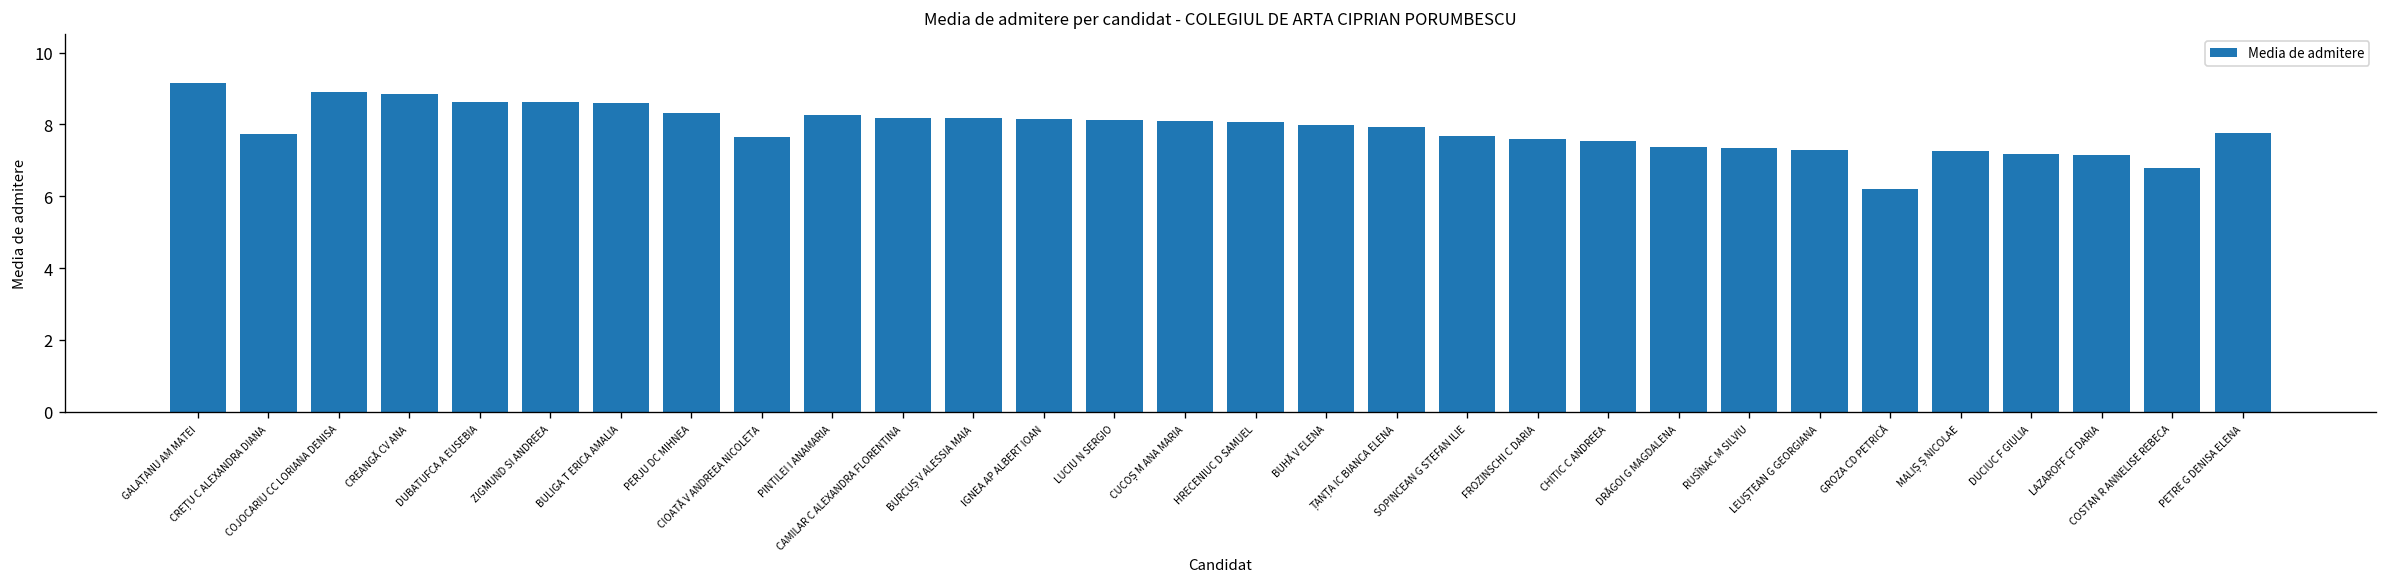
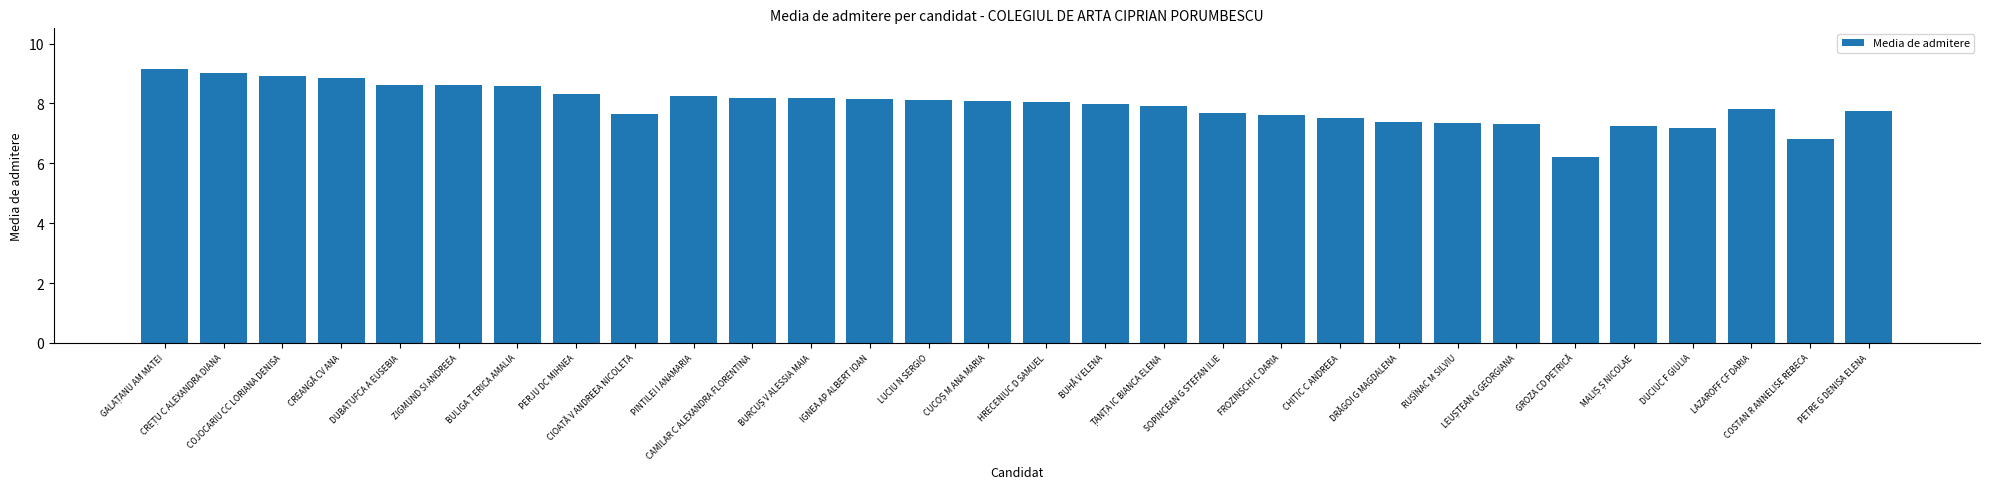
  {
    "GALAȚANU AM MATEI": 9.1,
-   "CREȚU C ALEXANDRA DIANA": 7.7,
+   "CREȚU C ALEXANDRA DIANA": 9.0,
    "COJOCARIU CC LORIANA DENISA": 8.9,
    "CREANGĂ CV ANA": 8.9,
    "DUBATUFCA A EUSEBIA": 8.6,
    "ZIGMUND SI ANDREEA": 8.6,
    "BULIGA T ERICA AMALIA": 8.6,
    "PERJU DC MIHNEA": 8.3,
    "CIOATĂ V ANDREEA NICOLETA": 7.6,
    "PINTILEI I ANAMARIA": 8.3,
    "CAMILAR C ALEXANDRA FLORENTINA": 8.2,
    "BURCUȘ V ALESSIA MAIA": 8.2,
    "IGNEA AP ALBERT IOAN": 8.1,
    "LUCIU N SERGIO": 8.1,
    "CUCOȘ M ANA MARIA": 8.1,
    "HRECENIUC D SAMUEL": 8.1,
    "BUHĂ V ELENA": 8.0,
    "ȚANȚA IC BIANCA ELENA": 7.9,
    "SOPINCEAN G STEFAN ILIE": 7.7,
    "FROZINSCHI C DARIA": 7.6,
    "CHITIC C ANDREEA": 7.5,
    "DRĂGOI G MAGDALENA": 7.4,
    "RUSÎNAC M SILVIU": 7.4,
    "LEUȘTEAN G GEORGIANA": 7.3,
    "GROZA CD PETRICĂ": 6.2,
    "MALIȘ Ș NICOLAE": 7.3,
    "DUCIUC F GIULIA": 7.2,
-   "LAZAROFF CF DARIA": 7.1,
+   "LAZAROFF CF DARIA": 7.8,
    "COSTAN R ANNELISE REBECA": 6.8,
    "PETRE G DENISA ELENA": 7.8
  }
